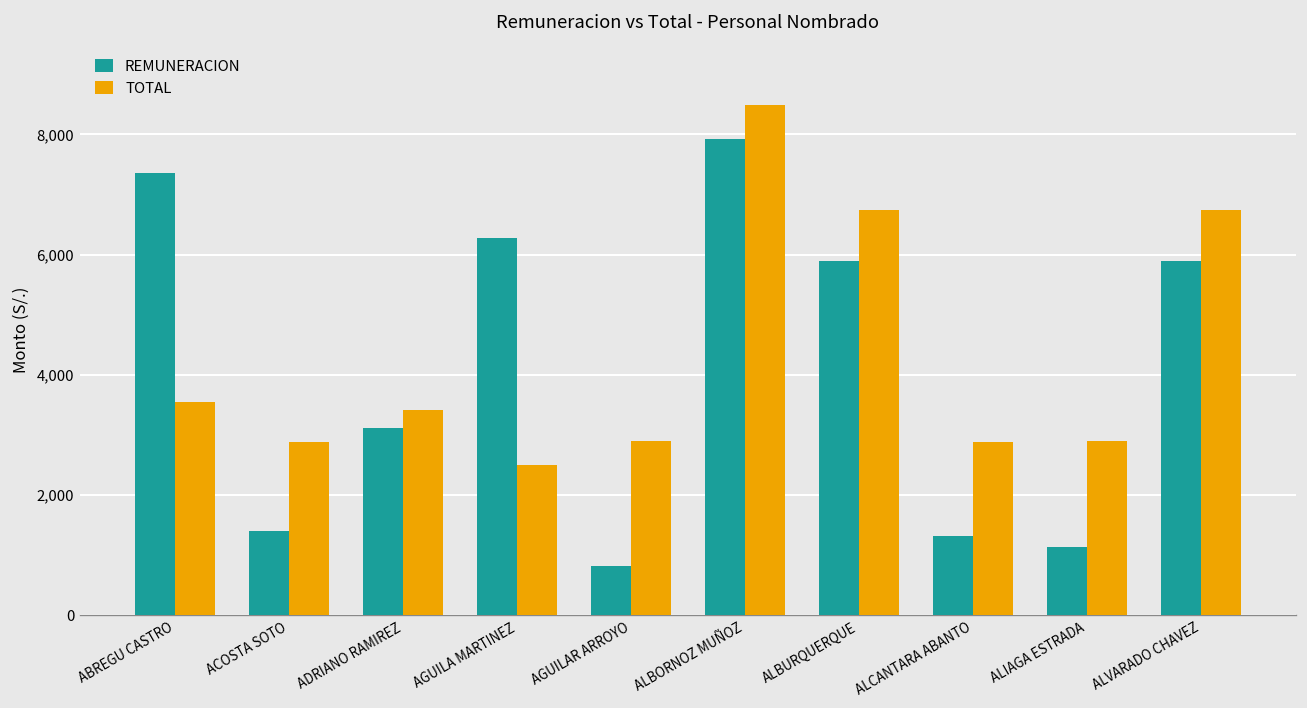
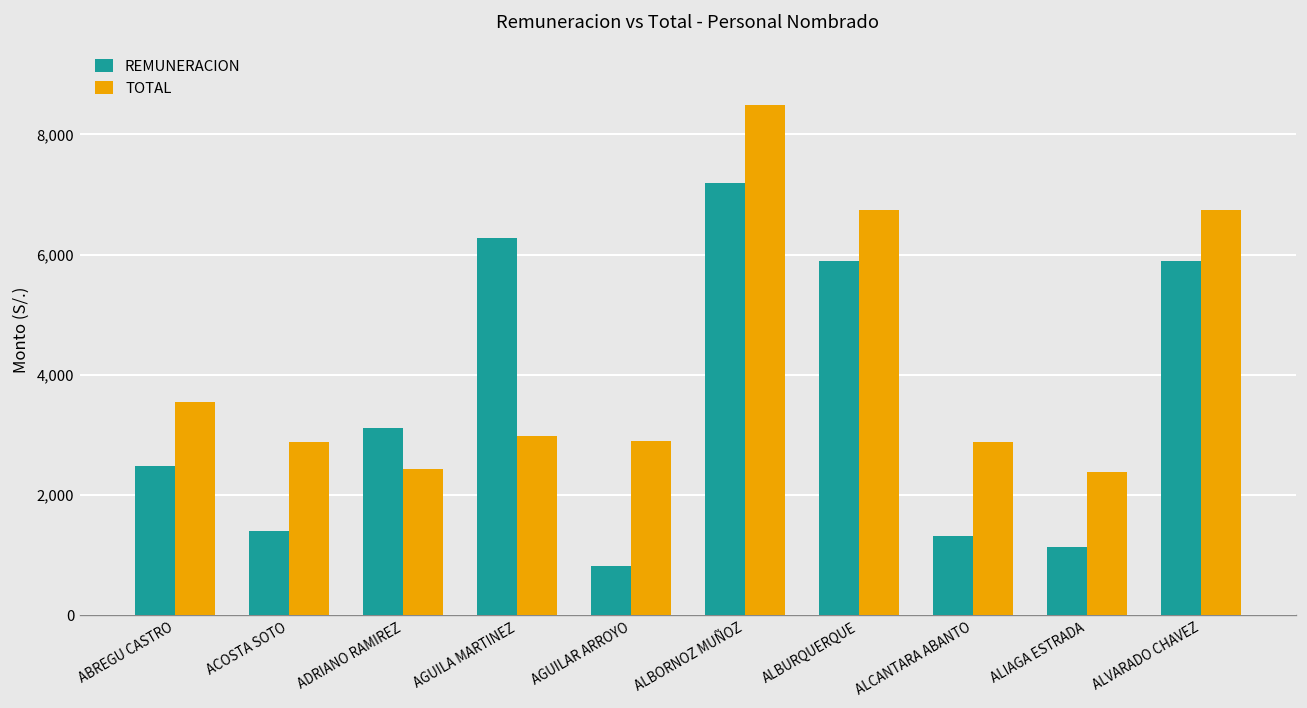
  {
    "REMUNERACION": {
-     "ABREGU CASTRO": "7,400",
+     "ABREGU CASTRO": "2,500",
      "ACOSTA SOTO": "1,400",
      "ADRIANO RAMIREZ": "3,100",
      "AGUILA MARTINEZ": "6,300",
      "AGUILAR ARROYO": "800",
-     "ALBORNOZ MUÑOZ": "7,900",
+     "ALBORNOZ MUÑOZ": "7,200",
      "ALBURQUERQUE": "5,900",
      "ALCANTARA ABANTO": "1,300",
      "ALIAGA ESTRADA": "1,100",
      "ALVARADO CHAVEZ": "5,900"
    },
    "TOTAL": {
      "ABREGU CASTRO": "3,500",
      "ACOSTA SOTO": "2,900",
-     "ADRIANO RAMIREZ": "3,400",
-     "AGUILA MARTINEZ": "2,500",
+     "ADRIANO RAMIREZ": "2,400",
+     "AGUILA MARTINEZ": "3,000",
      "AGUILAR ARROYO": "2,900",
      "ALBORNOZ MUÑOZ": "8,500",
      "ALBURQUERQUE": "6,700",
      "ALCANTARA ABANTO": "2,900",
-     "ALIAGA ESTRADA": "2,900",
+     "ALIAGA ESTRADA": "2,400",
      "ALVARADO CHAVEZ": "6,700"
    }
  }
